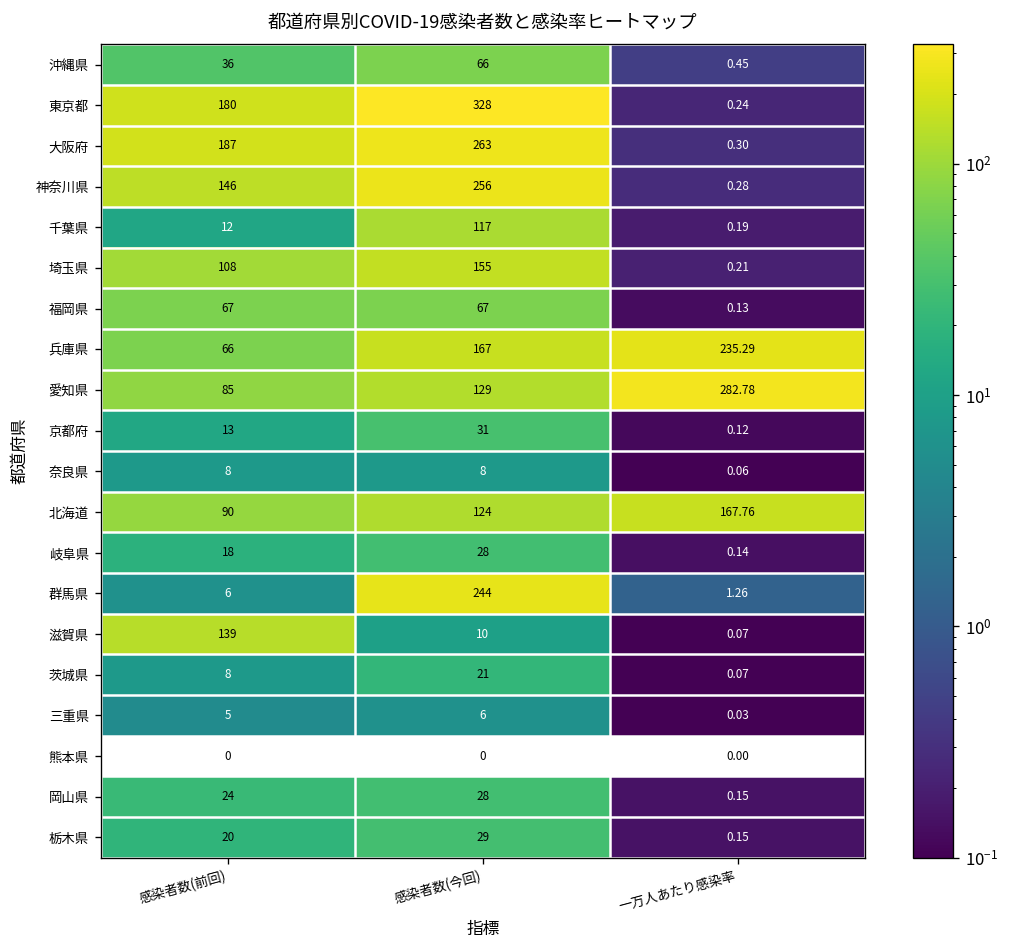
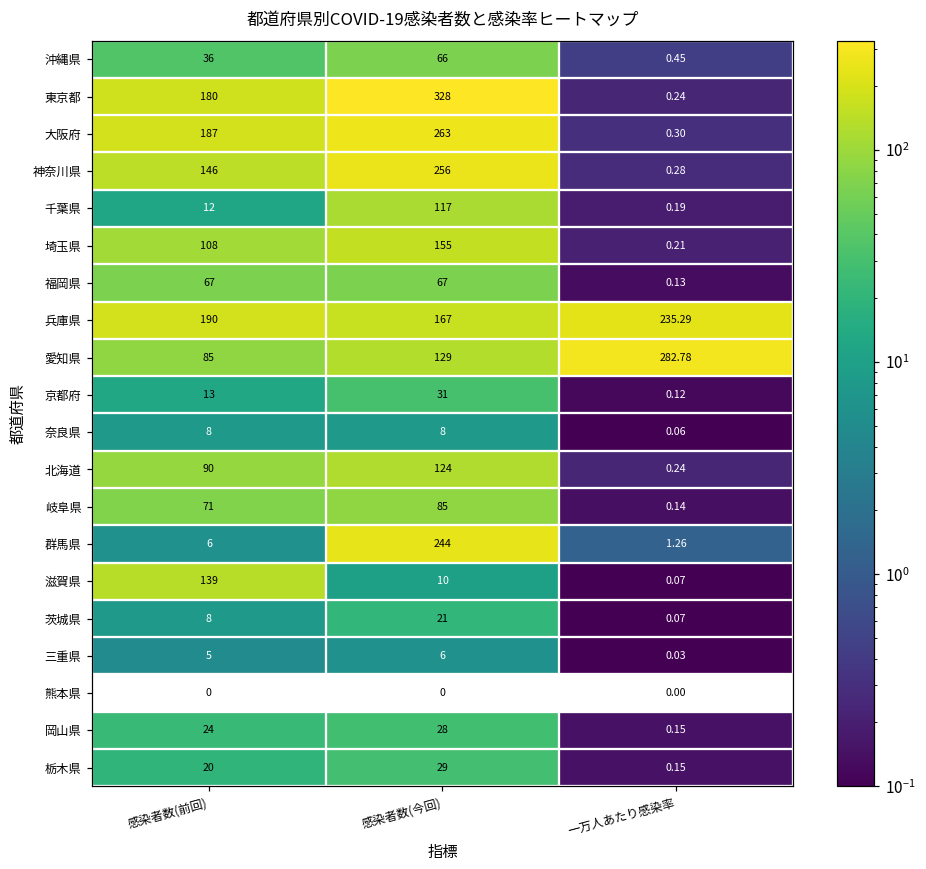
  {
    "沖縄県": {
      "感染者数(前回)": 36,
      "感染者数(今回)": 66,
      "一万人あたり感染率": 0.45
    },
    "東京都": {
      "感染者数(前回)": 180,
      "感染者数(今回)": 328,
      "一万人あたり感染率": 0.24
    },
    "大阪府": {
      "感染者数(前回)": 187,
      "感染者数(今回)": 263,
      "一万人あたり感染率": 0.30
    },
    "神奈川県": {
      "感染者数(前回)": 146,
      "感染者数(今回)": 256,
      "一万人あたり感染率": 0.28
    },
    "千葉県": {
      "感染者数(前回)": 12,
      "感染者数(今回)": 117,
      "一万人あたり感染率": 0.19
    },
    "埼玉県": {
      "感染者数(前回)": 108,
      "感染者数(今回)": 155,
      "一万人あたり感染率": 0.21
    },
    "福岡県": {
      "感染者数(前回)": 67,
      "感染者数(今回)": 67,
      "一万人あたり感染率": 0.13
    },
    "兵庫県": {
-     "感染者数(前回)": 66,
+     "感染者数(前回)": 190,
      "感染者数(今回)": 167,
      "一万人あたり感染率": 235.29
    },
    "愛知県": {
      "感染者数(前回)": 85,
      "感染者数(今回)": 129,
      "一万人あたり感染率": 282.78
    },
    "京都府": {
      "感染者数(前回)": 13,
      "感染者数(今回)": 31,
      "一万人あたり感染率": 0.12
    },
    "奈良県": {
      "感染者数(前回)": 8,
      "感染者数(今回)": 8,
      "一万人あたり感染率": 0.06
    },
    "北海道": {
      "感染者数(前回)": 90,
      "感染者数(今回)": 124,
-     "一万人あたり感染率": 167.76
+     "一万人あたり感染率": 0.24
    },
    "岐阜県": {
-     "感染者数(前回)": 18,
-     "感染者数(今回)": 28,
+     "感染者数(前回)": 71,
+     "感染者数(今回)": 85,
      "一万人あたり感染率": 0.14
    },
    "群馬県": {
      "感染者数(前回)": 6,
      "感染者数(今回)": 244,
      "一万人あたり感染率": 1.26
    },
    "滋賀県": {
      "感染者数(前回)": 139,
      "感染者数(今回)": 10,
      "一万人あたり感染率": 0.07
    },
    "茨城県": {
      "感染者数(前回)": 8,
      "感染者数(今回)": 21,
      "一万人あたり感染率": 0.07
    },
    "三重県": {
      "感染者数(前回)": 5,
      "感染者数(今回)": 6,
      "一万人あたり感染率": 0.03
    },
    "熊本県": {
      "感染者数(前回)": 0,
      "感染者数(今回)": 0,
      "一万人あたり感染率": 0.00
    },
    "岡山県": {
      "感染者数(前回)": 24,
      "感染者数(今回)": 28,
      "一万人あたり感染率": 0.15
    },
    "栃木県": {
      "感染者数(前回)": 20,
      "感染者数(今回)": 29,
      "一万人あたり感染率": 0.15
    }
  }
